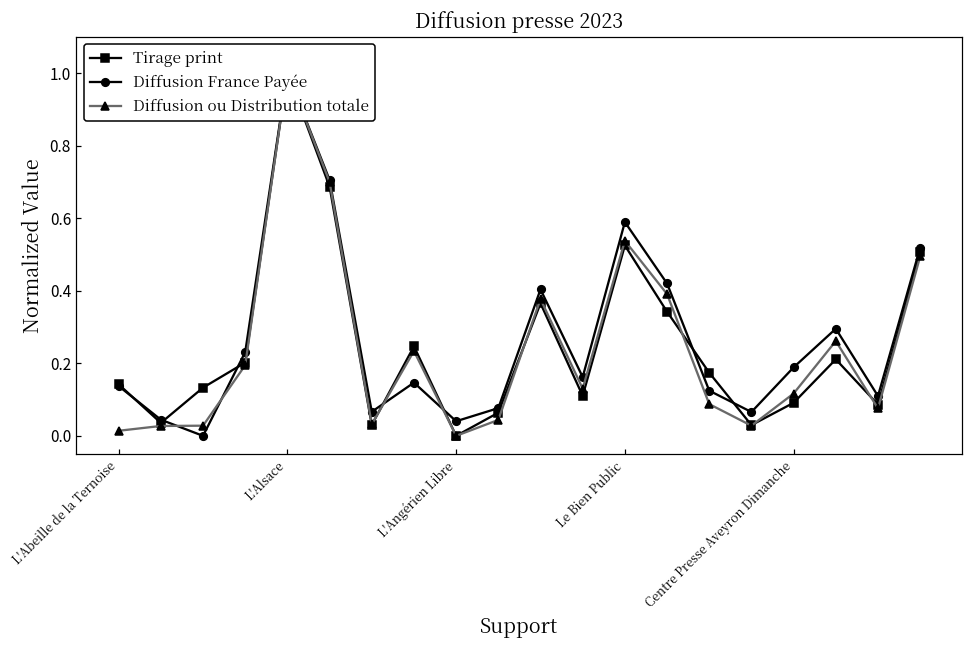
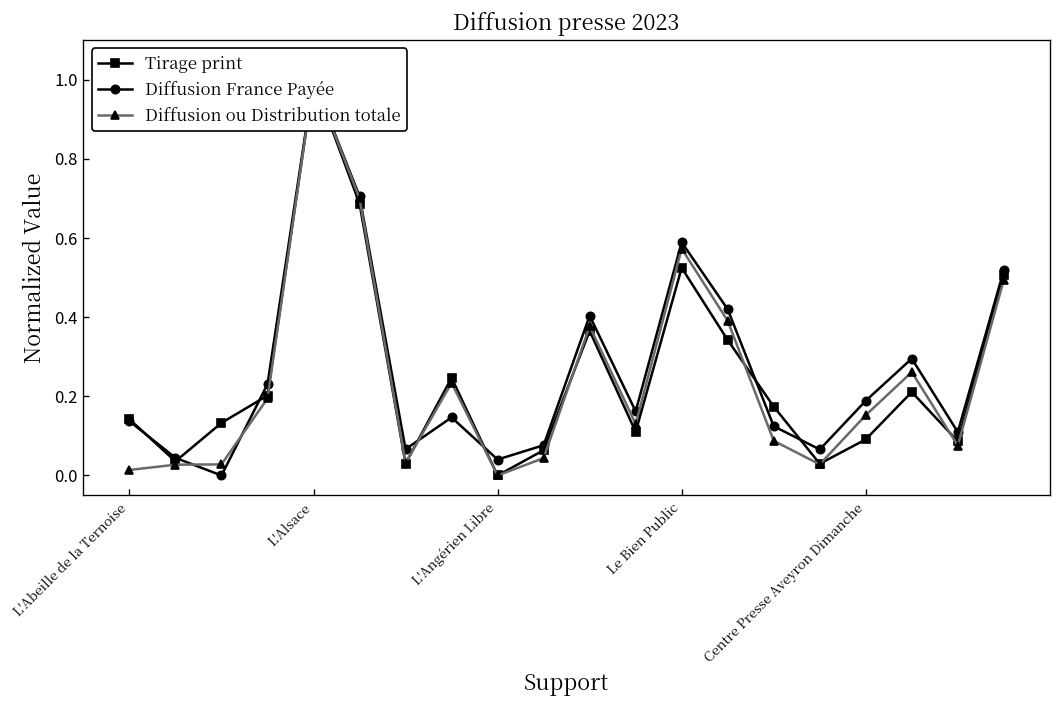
  {
    "Diffusion ou Distribution totale": {
      "L'Abeille de la Ternoise": 0.01,
-     "Le Bien Public": 0.54,
-     "Centre Presse Aveyron Dimanche": 0.12
+     "Le Bien Public": 0.57,
+     "Centre Presse Aveyron Dimanche": 0.15
    }
  }
